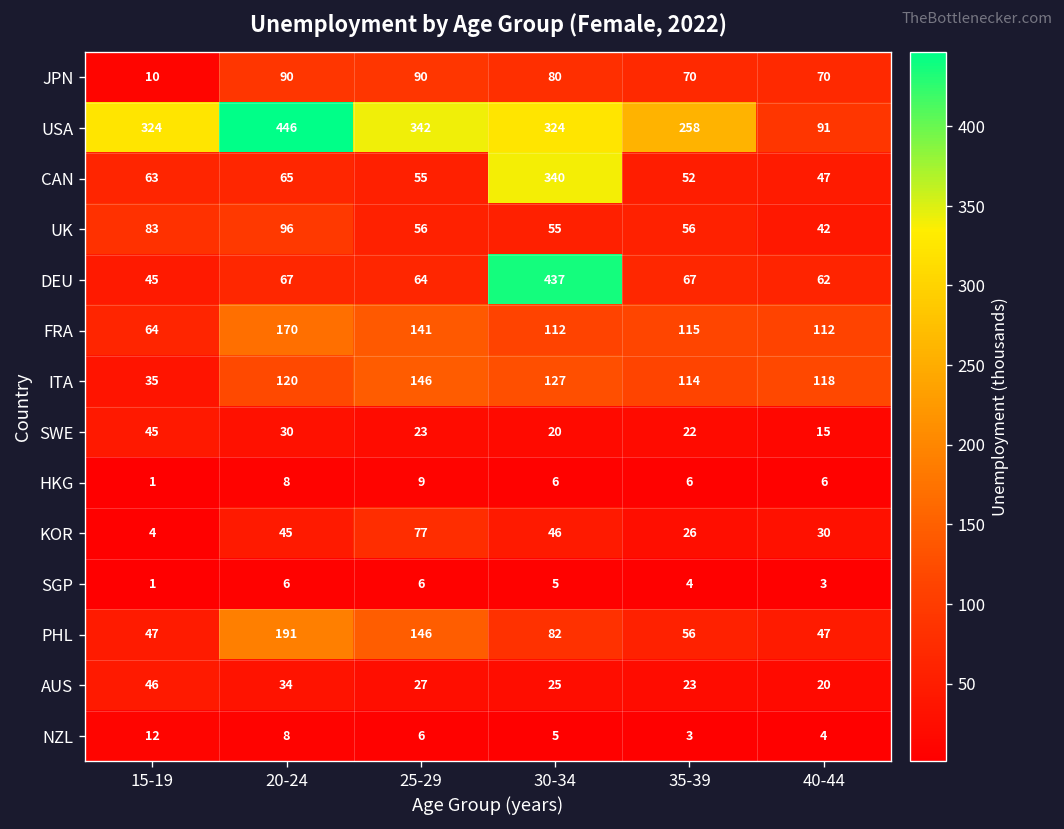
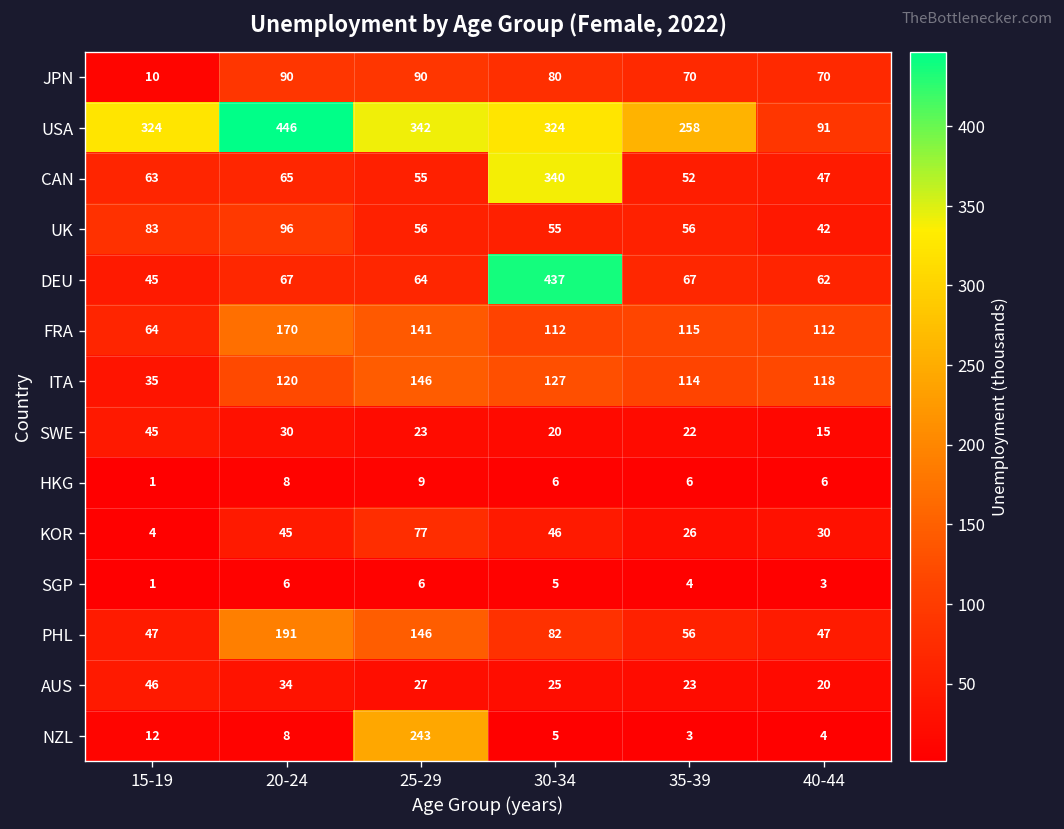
  {
    "JPN": {
      "15-19": 10,
      "20-24": 90,
      "25-29": 90,
      "30-34": 80,
      "35-39": 70,
      "40-44": 70
    },
    "USA": {
      "15-19": 324,
      "20-24": 446,
      "25-29": 342,
      "30-34": 324,
      "35-39": 258,
      "40-44": 91
    },
    "CAN": {
      "15-19": 63,
      "20-24": 65,
      "25-29": 55,
      "30-34": 340,
      "35-39": 52,
      "40-44": 47
    },
    "UK": {
      "15-19": 83,
      "20-24": 96,
      "25-29": 56,
      "30-34": 55,
      "35-39": 56,
      "40-44": 42
    },
    "DEU": {
      "15-19": 45,
      "20-24": 67,
      "25-29": 64,
      "30-34": 437,
      "35-39": 67,
      "40-44": 62
    },
    "FRA": {
      "15-19": 64,
      "20-24": 170,
      "25-29": 141,
      "30-34": 112,
      "35-39": 115,
      "40-44": 112
    },
    "ITA": {
      "15-19": 35,
      "20-24": 120,
      "25-29": 146,
      "30-34": 127,
      "35-39": 114,
      "40-44": 118
    },
    "SWE": {
      "15-19": 45,
      "20-24": 30,
      "25-29": 23,
      "30-34": 20,
      "35-39": 22,
      "40-44": 15
    },
    "HKG": {
      "15-19": 1,
      "20-24": 8,
      "25-29": 9,
      "30-34": 6,
      "35-39": 6,
      "40-44": 6
    },
    "KOR": {
      "15-19": 4,
      "20-24": 45,
      "25-29": 77,
      "30-34": 46,
      "35-39": 26,
      "40-44": 30
    },
    "SGP": {
      "15-19": 1,
      "20-24": 6,
      "25-29": 6,
      "30-34": 5,
      "35-39": 4,
      "40-44": 3
    },
    "PHL": {
      "15-19": 47,
      "20-24": 191,
      "25-29": 146,
      "30-34": 82,
      "35-39": 56,
      "40-44": 47
    },
    "AUS": {
      "15-19": 46,
      "20-24": 34,
      "25-29": 27,
      "30-34": 25,
      "35-39": 23,
      "40-44": 20
    },
    "NZL": {
      "15-19": 12,
      "20-24": 8,
-     "25-29": 6,
+     "25-29": 243,
      "30-34": 5,
      "35-39": 3,
      "40-44": 4
    }
  }
